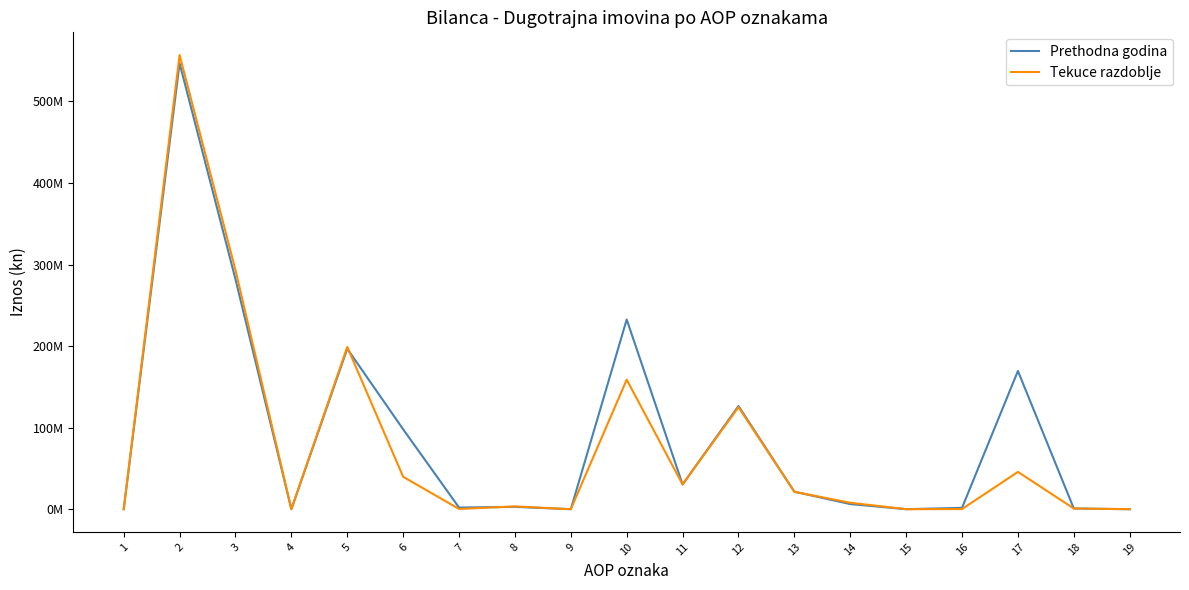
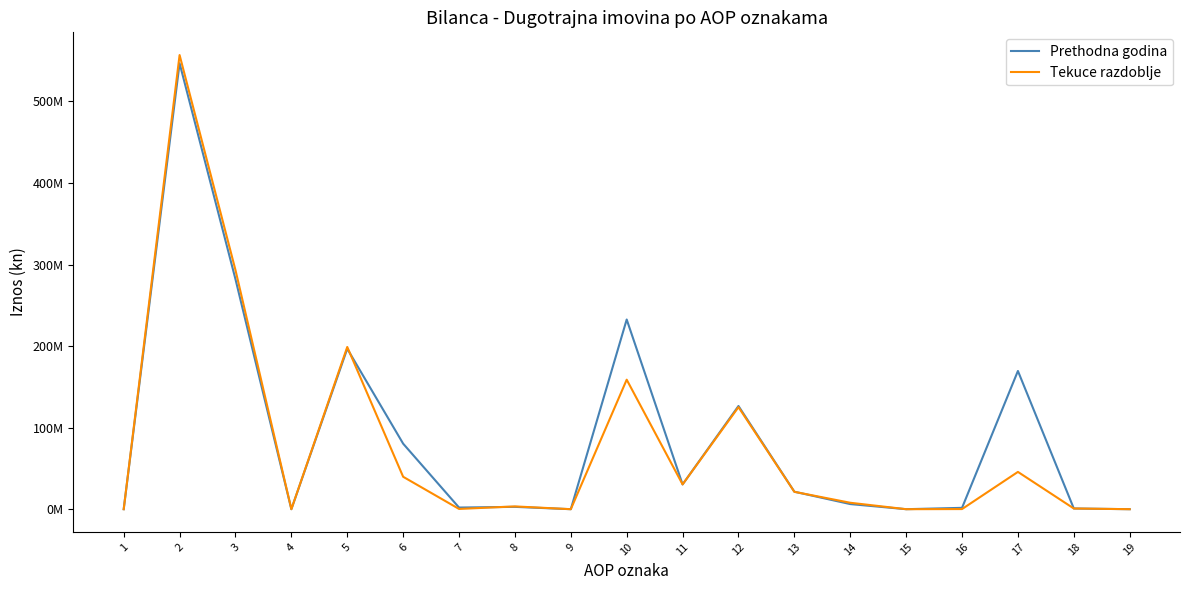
  {
    "Prethodna godina": {
      "2": 550000000,
      "3": 280000000,
-     "6": 100000000,
+     "6": 80000000,
      "10": 230000000,
      "17": 170000000
    },
    "Tekuce razdoblje": {
      "2": 560000000,
      "3": 290000000,
      "6": 40000000,
      "10": 160000000,
      "17": 50000000
    }
  }
